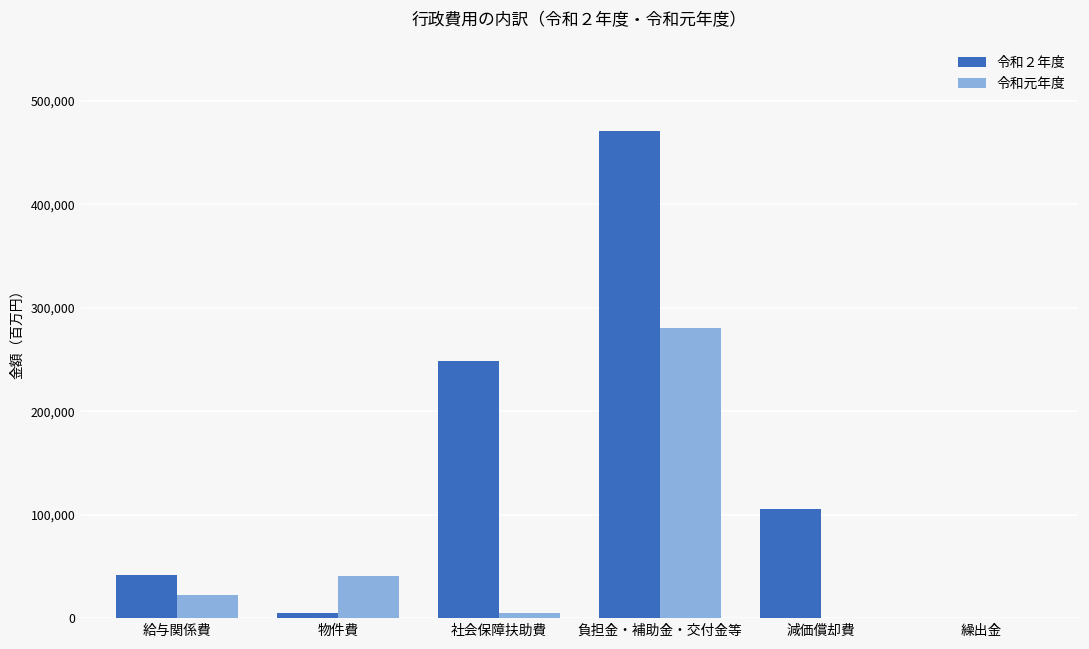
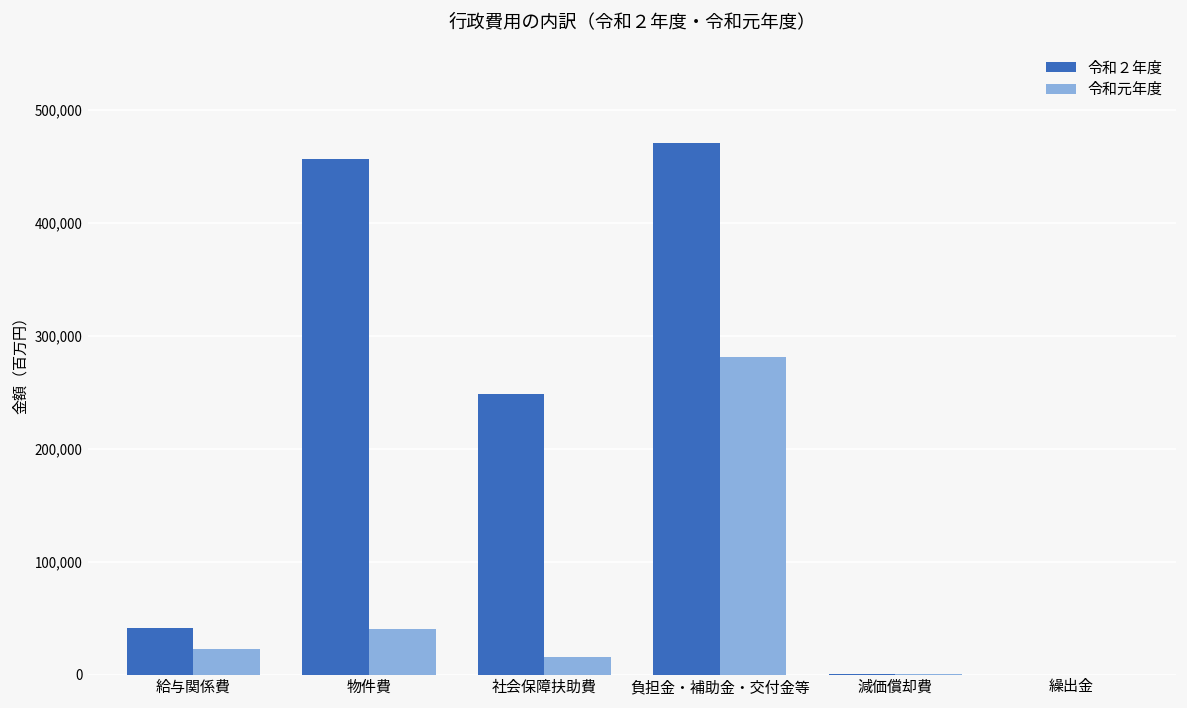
  {
    "令和２年度": {
      "給与関係費": "40,000",
-     "物件費": "10,000",
+     "物件費": "460,000",
      "社会保障扶助費": "250,000",
      "負担金・補助金・交付金等": "470,000",
-     "減価償却費": "110,000"
+     "減価償却費": "0"
    },
    "令和元年度": {
      "給与関係費": "20,000",
      "物件費": "40,000",
-     "社会保障扶助費": "0",
+     "社会保障扶助費": "20,000",
      "負担金・補助金・交付金等": "280,000"
    }
  }
